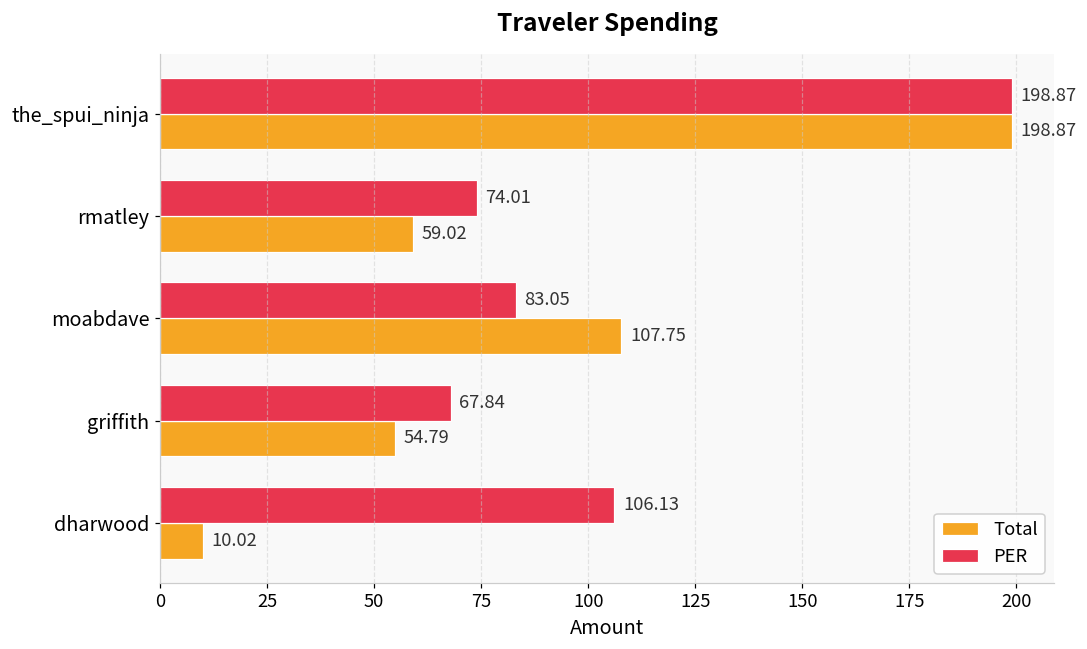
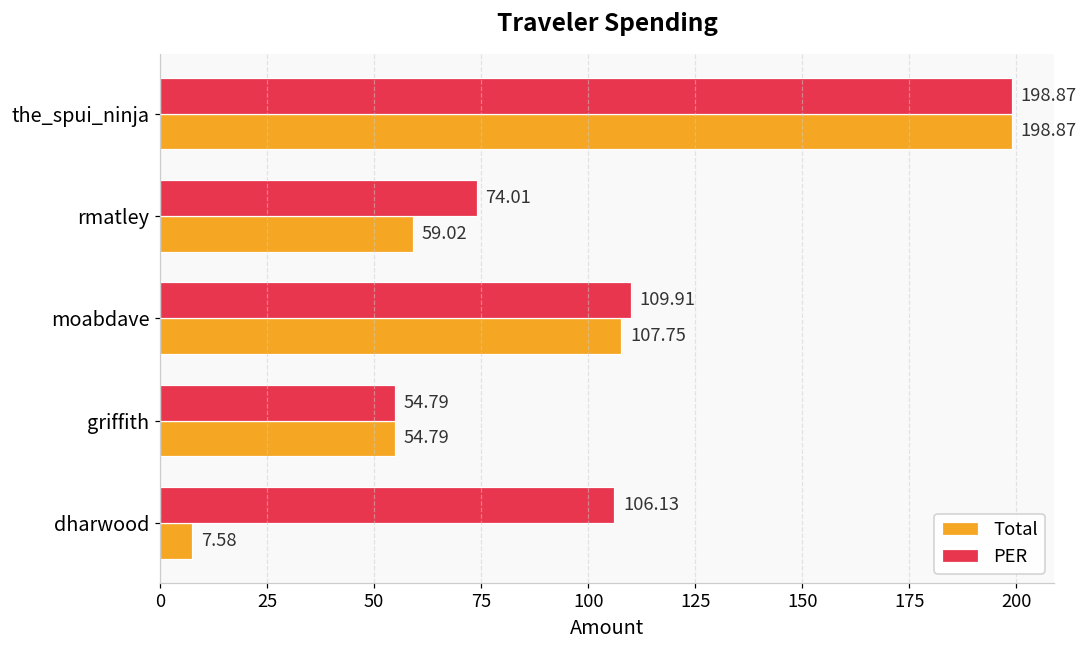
  {
    "Total": {
      "the_spui_ninja": 198.87,
      "rmatley": 59.02,
      "moabdave": 107.75,
      "griffith": 54.79,
-     "dharwood": 10.02
+     "dharwood": 7.58
    },
    "PER": {
      "the_spui_ninja": 198.87,
      "rmatley": 74.01,
-     "moabdave": 83.05,
-     "griffith": 67.84,
+     "moabdave": 109.91,
+     "griffith": 54.79,
      "dharwood": 106.13
    }
  }
